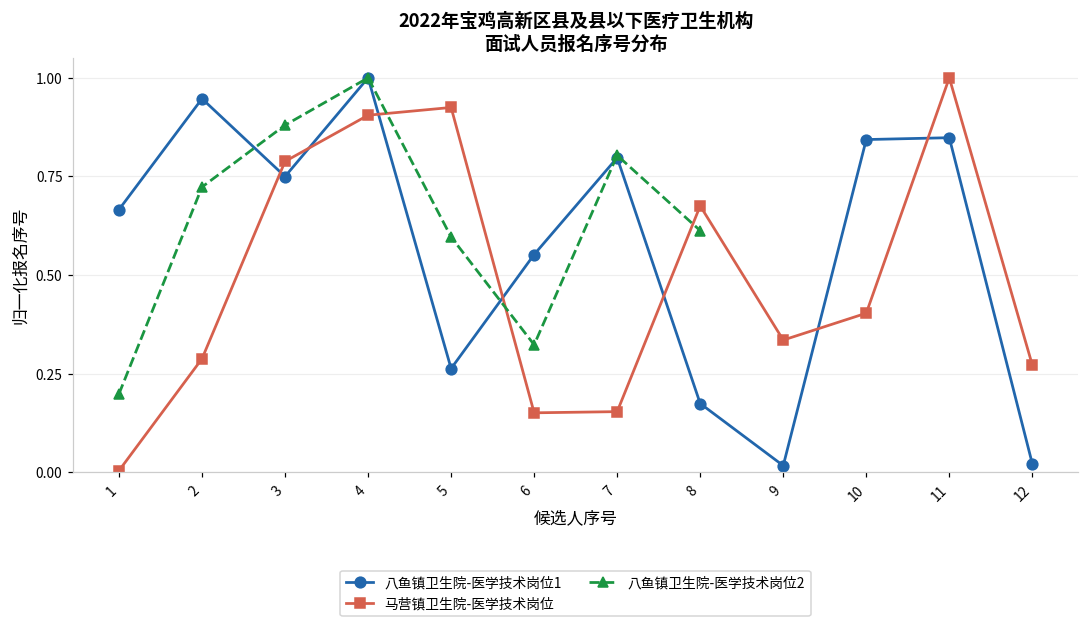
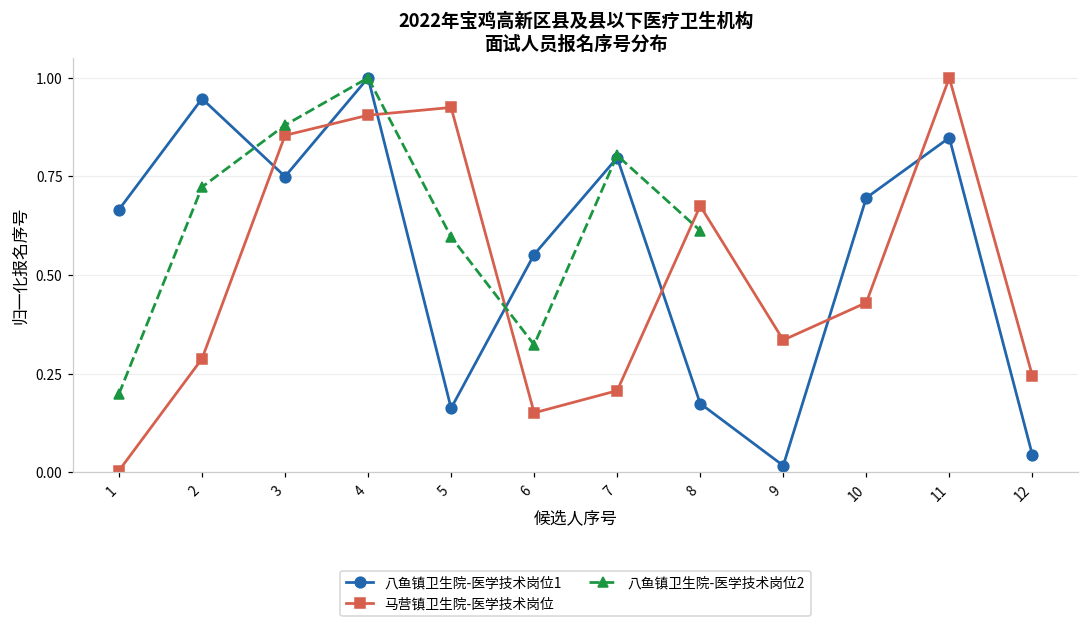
  {
    "八鱼镇卫生院-医学技术岗位1": {
      "1": 0.67,
      "2": 0.95,
      "3": 0.75,
-     "5": 0.26,
+     "5": 0.16,
      "6": 0.55,
      "8": 0.17,
      "9": 0.02,
-     "10": 0.84,
+     "10": 0.70,
      "11": 0.85,
-     "12": 0.02
+     "12": 0.04
    },
    "马营镇卫生院-医学技术岗位": {
      "1": 0.00,
      "2": 0.29,
-     "3": 0.79,
+     "3": 0.85,
      "4": 0.91,
      "5": 0.92,
      "6": 0.15,
-     "7": 0.15,
+     "7": 0.21,
      "8": 0.68,
      "9": 0.34,
-     "10": 0.40,
+     "10": 0.43,
      "11": 1.00,
-     "12": 0.27
+     "12": 0.25
    },
    "八鱼镇卫生院-医学技术岗位2": {
      "1": 0.20,
      "2": 0.72,
      "3": 0.88,
      "5": 0.60,
      "6": 0.32,
      "8": 0.61
    }
  }
